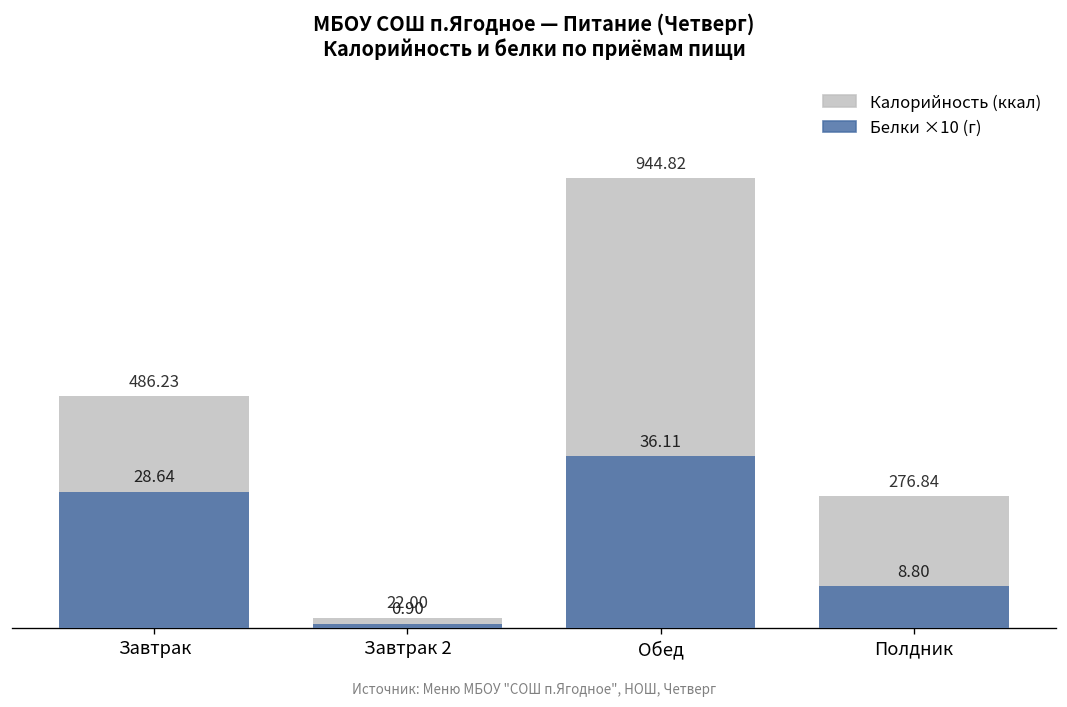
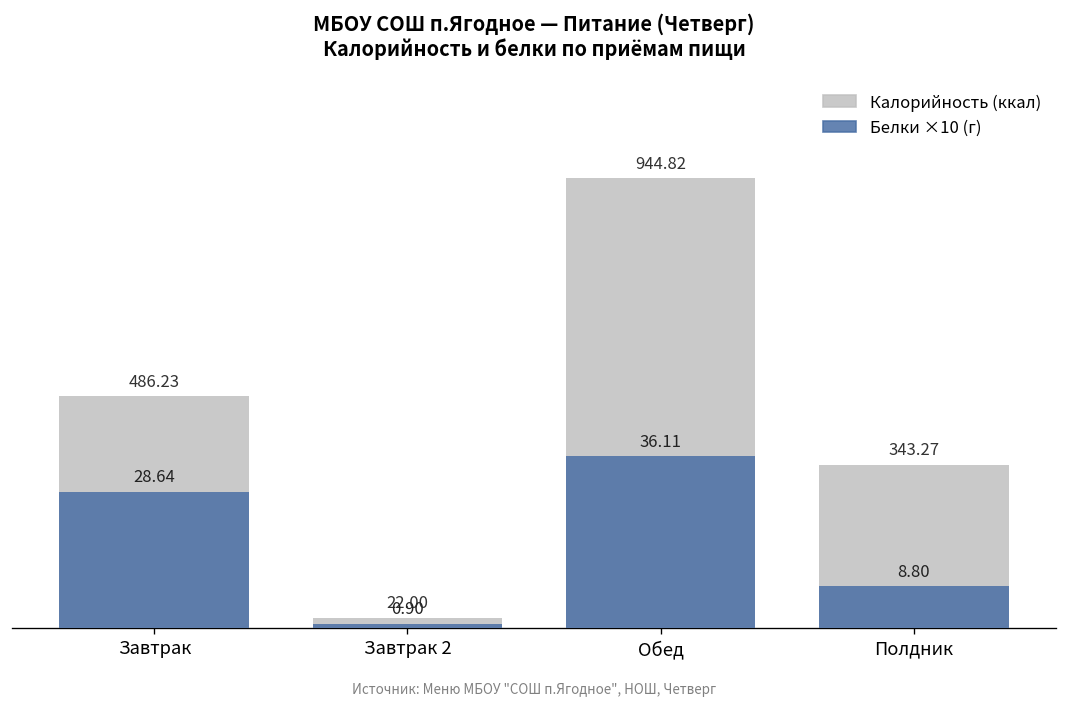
  {
    "Калорийность (ккал)": {
      "Завтрак": 486.23,
      "Обед": 944.82,
-     "Полдник": 276.84
+     "Полдник": 343.27
    }
  }
